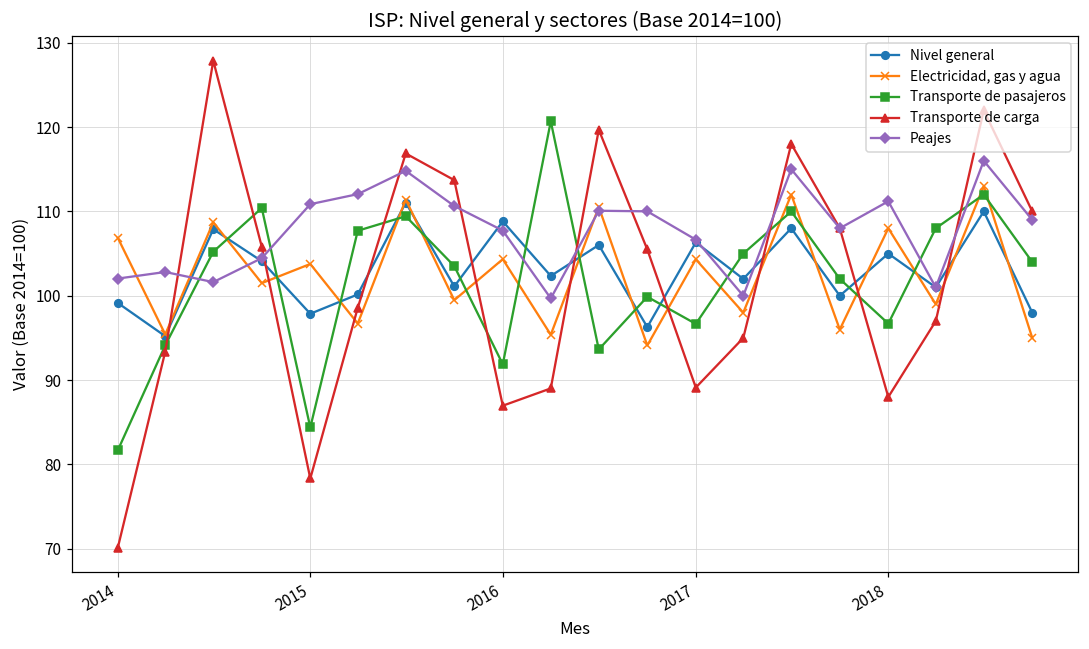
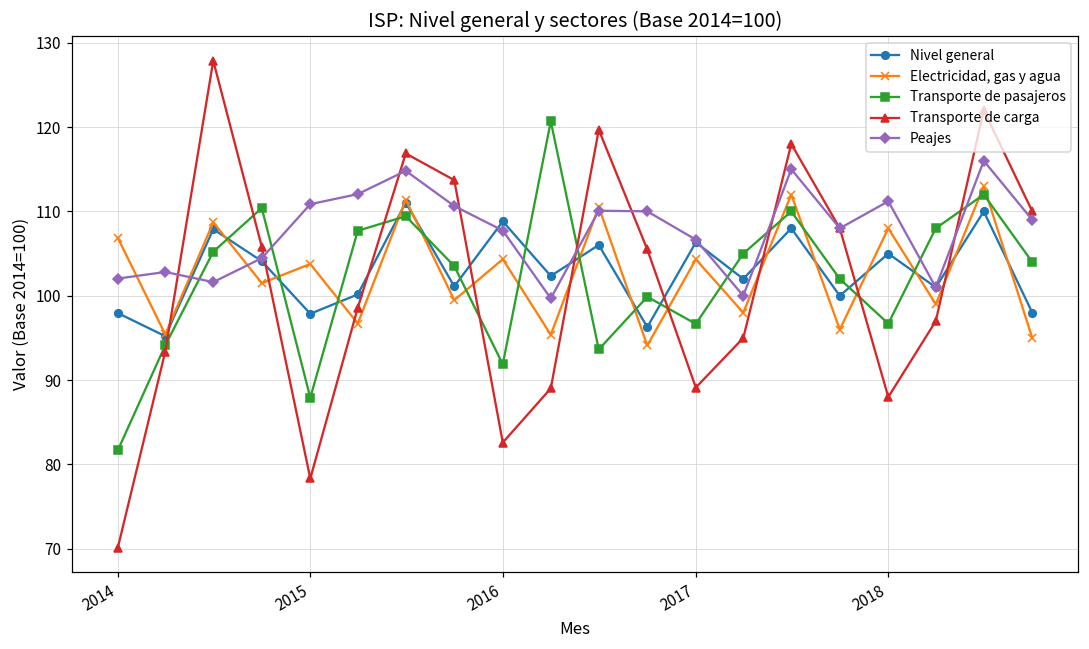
  {
    "Nivel general": {
-     "2014": 99,
+     "2014": 98,
      "2015": 98,
      "2016": 109,
      "2018": 105
    },
    "Electricidad, gas y agua": {
      "2014": 107,
      "2015": 104,
      "2016": 104,
      "2017": 104,
      "2018": 108
    },
    "Transporte de pasajeros": {
      "2014": 82,
-     "2015": 84,
+     "2015": 88,
      "2016": 92,
      "2017": 97,
      "2018": 97
    },
    "Transporte de carga": {
      "2014": 70,
      "2015": 78,
-     "2016": 87,
+     "2016": 83,
      "2017": 89,
      "2018": 88
    },
    "Peajes": {
      "2014": 102,
      "2015": 111,
      "2016": 108,
      "2018": 111
    }
  }
